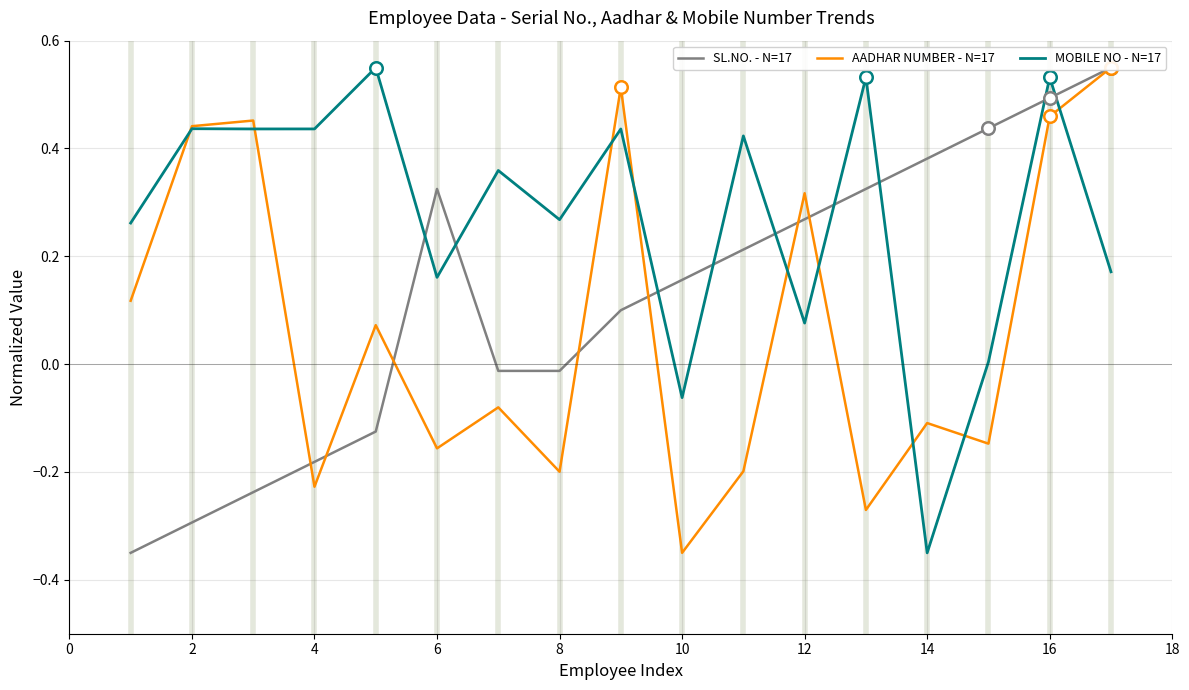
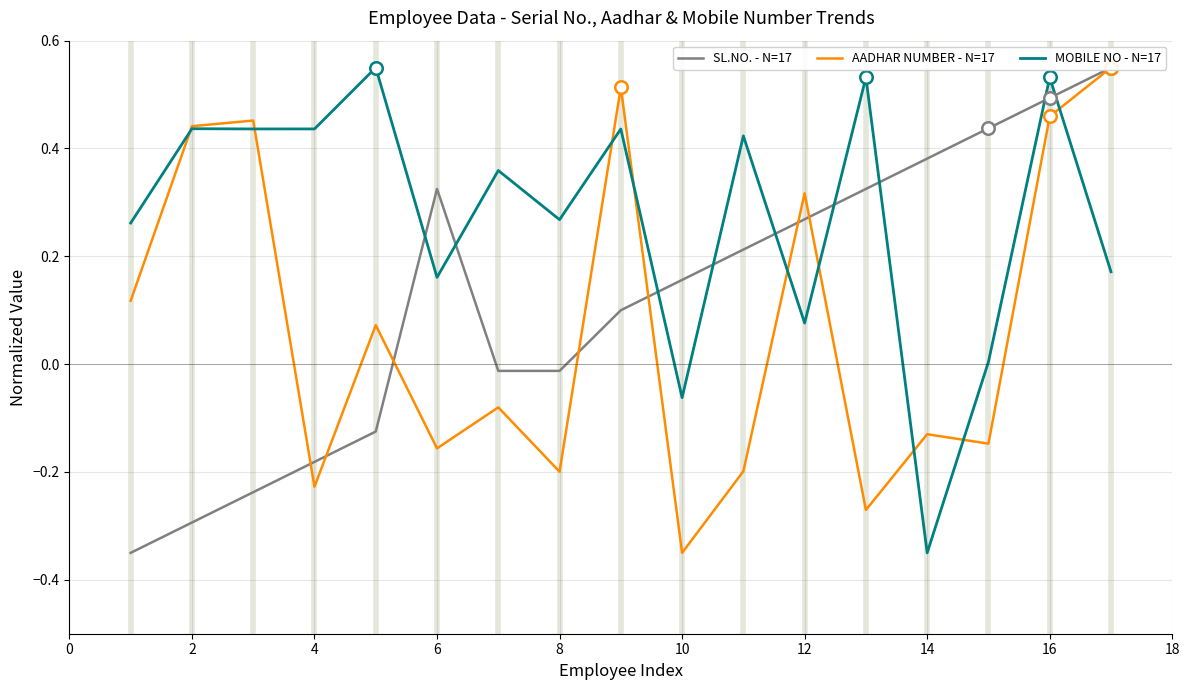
  {
    "SL.NO. - N=17": {
      "2": -0.29,
      "4": -0.18,
      "6": 0.33,
      "8": -0.01,
      "10": 0.16,
      "12": 0.27,
      "14": 0.38
    },
    "AADHAR NUMBER - N=17": {
      "4": -0.23,
      "6": -0.16,
      "8": -0.20,
      "10": -0.35,
      "12": 0.32,
-     "14": -0.11
+     "14": -0.13
    },
    "MOBILE NO - N=17": {
      "4": 0.44,
      "6": 0.16,
      "8": 0.27,
      "10": -0.06,
      "12": 0.08,
      "14": -0.35
    }
  }
